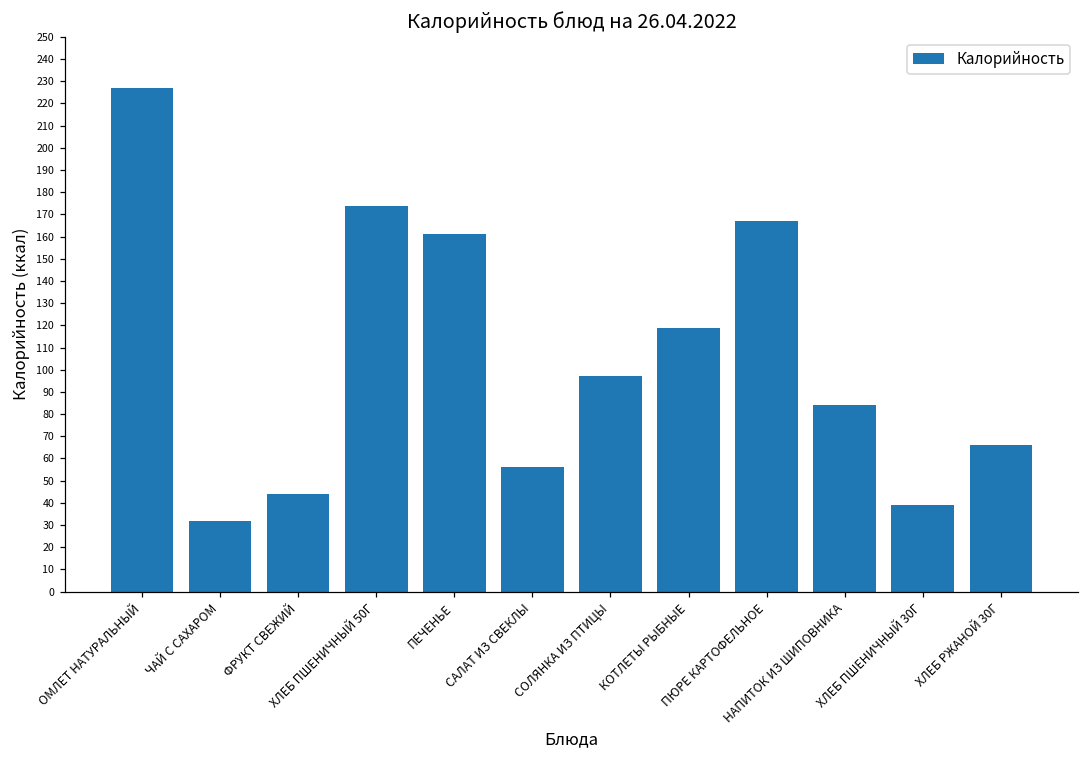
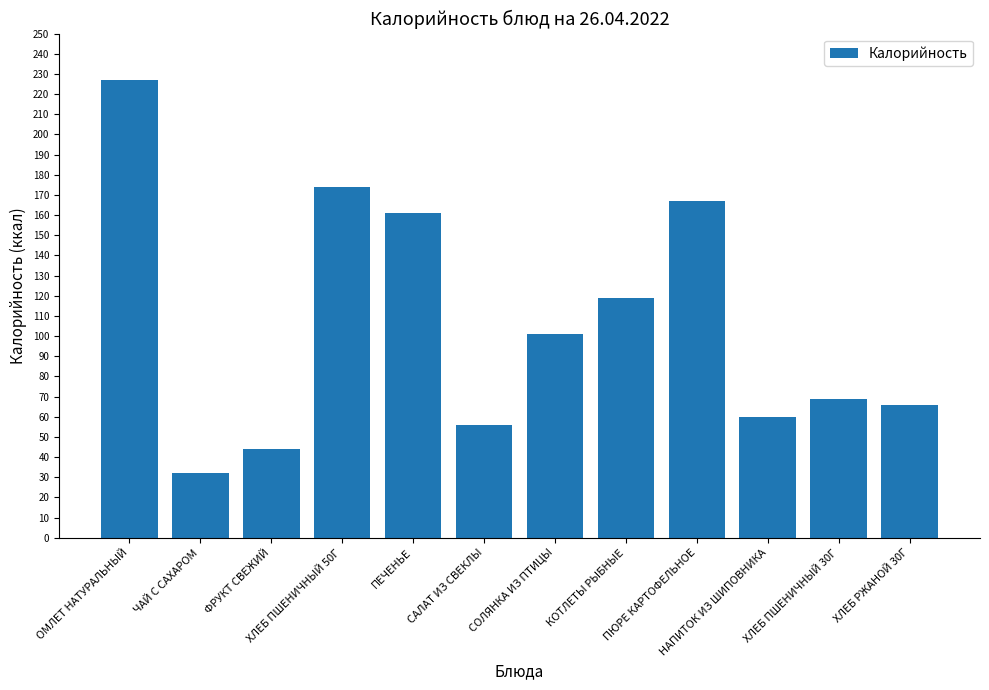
  {
    "ОМЛЕТ НАТУРАЛЬНЫЙ": 227,
    "ЧАЙ С САХАРОМ": 32,
    "ФРУКТ СВЕЖИЙ": 44,
    "ХЛЕБ ПШЕНИЧНЫЙ 50Г": 174,
    "ПЕЧЕНЬЕ": 161,
    "САЛАТ ИЗ СВЕКЛЫ": 56,
-   "СОЛЯНКА ИЗ ПТИЦЫ": 97,
+   "СОЛЯНКА ИЗ ПТИЦЫ": 101,
    "КОТЛЕТЫ РЫБНЫЕ": 119,
    "ПЮРЕ КАРТОФЕЛЬНОЕ": 167,
-   "НАПИТОК ИЗ ШИПОВНИКА": 84,
-   "ХЛЕБ ПШЕНИЧНЫЙ 30Г": 39,
+   "НАПИТОК ИЗ ШИПОВНИКА": 60,
+   "ХЛЕБ ПШЕНИЧНЫЙ 30Г": 69,
    "ХЛЕБ РЖАНОЙ 30Г": 66
  }
